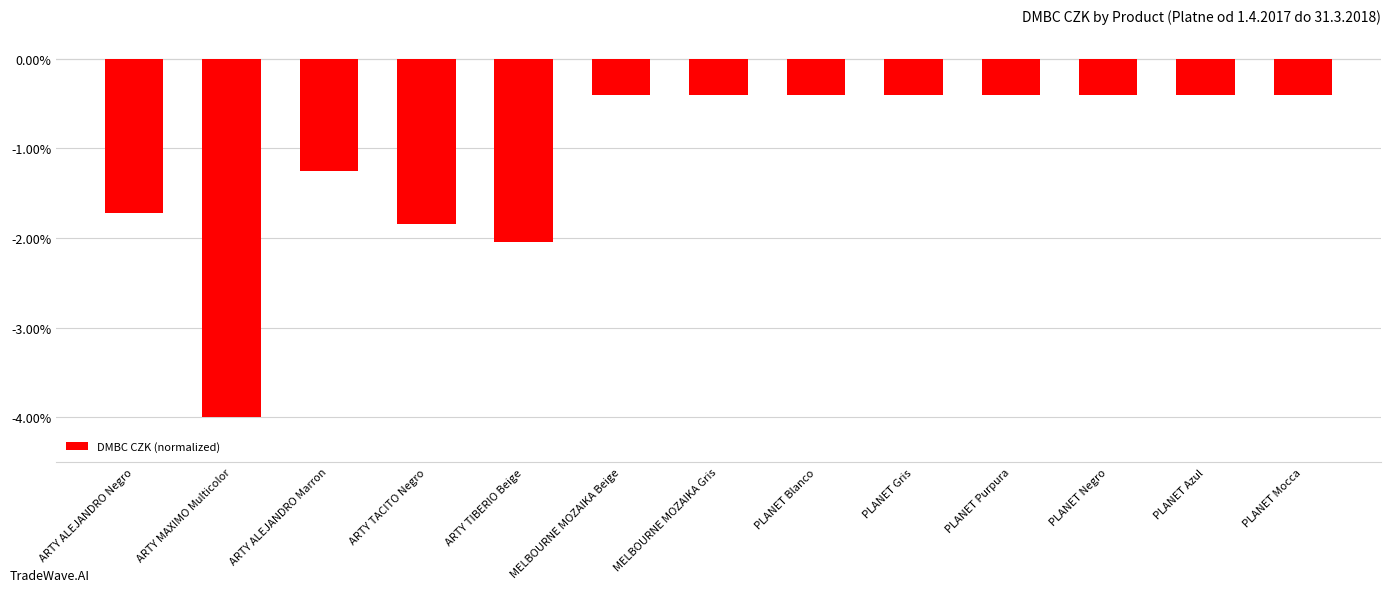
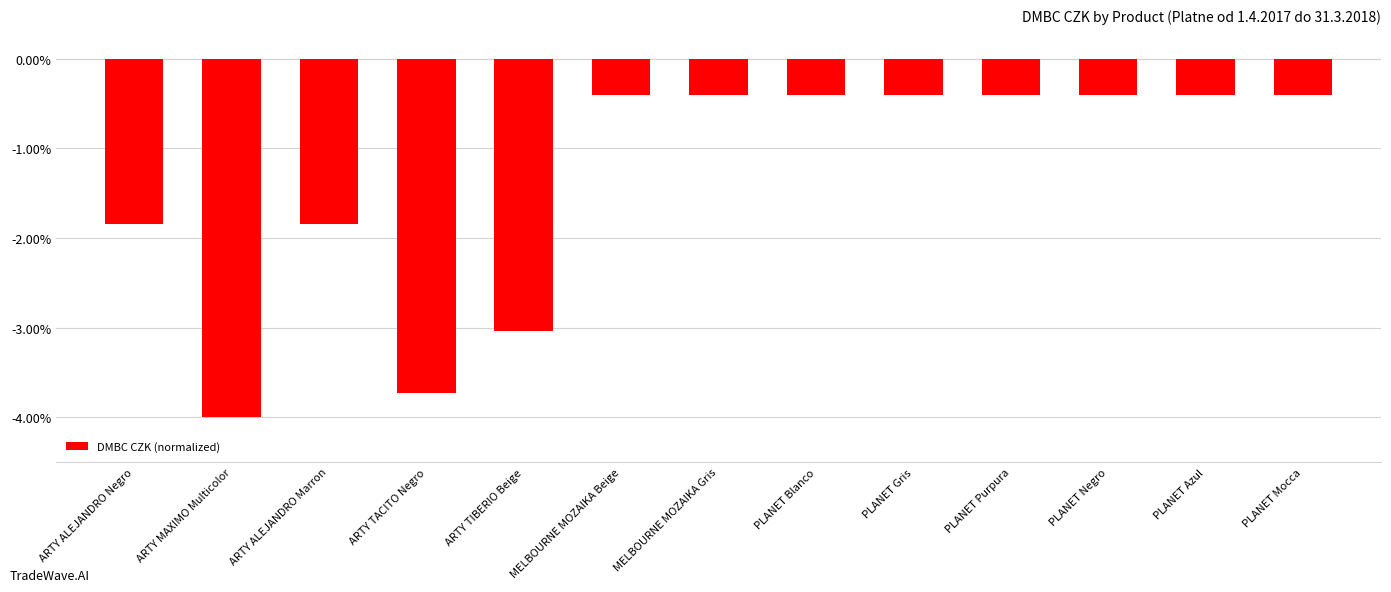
  {
-   "ARTY ALEJANDRO Negro": "-1.7%",
+   "ARTY ALEJANDRO Negro": "-1.8%",
    "ARTY MAXIMO Multicolor": "-4.0%",
-   "ARTY ALEJANDRO Marron": "-1.3%",
-   "ARTY TACITO Negro": "-1.8%",
-   "ARTY TIBERIO Beige": "-2.0%",
+   "ARTY ALEJANDRO Marron": "-1.8%",
+   "ARTY TACITO Negro": "-3.7%",
+   "ARTY TIBERIO Beige": "-3.0%",
    "MELBOURNE MOZAIKA Beige": "-0.4%",
    "MELBOURNE MOZAIKA Gris": "-0.4%",
    "PLANET Blanco": "-0.4%",
    "PLANET Gris": "-0.4%",
    "PLANET Purpura": "-0.4%",
    "PLANET Negro": "-0.4%",
    "PLANET Azul": "-0.4%",
    "PLANET Mocca": "-0.4%"
  }
